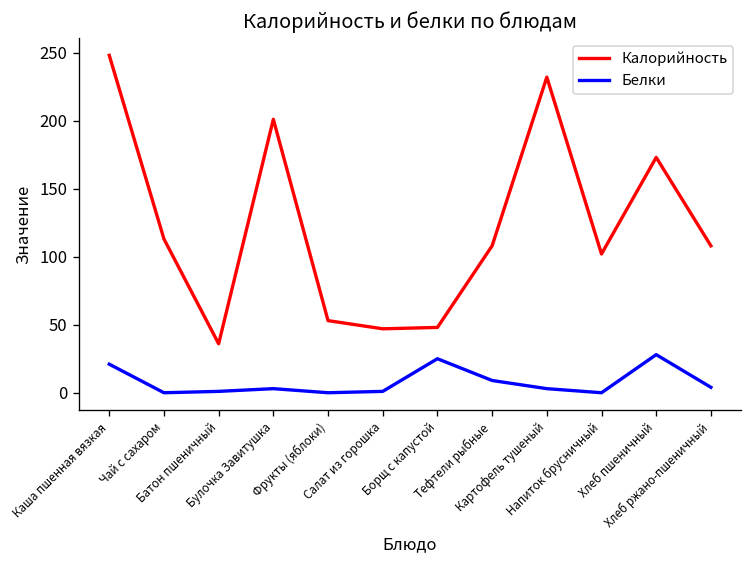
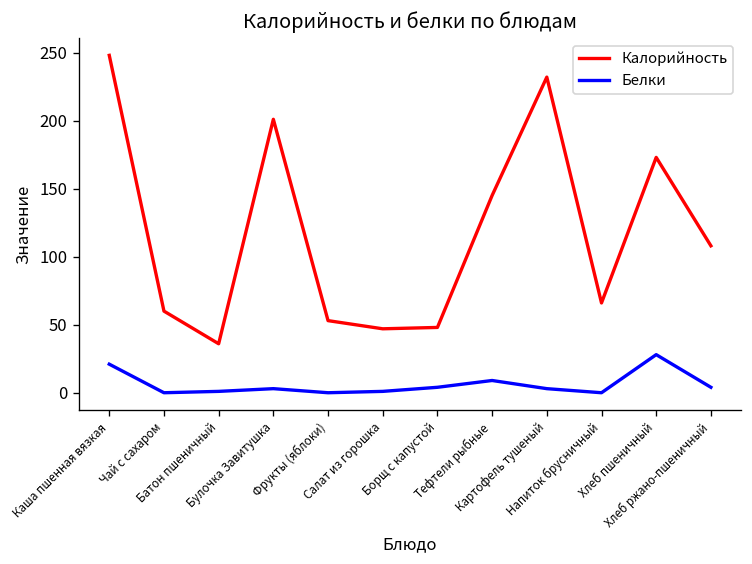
  {
    "Калорийность": {
      "Каша пшенная вязкая": 248,
-     "Чай с сахаром": 113,
+     "Чай с сахаром": 60,
      "Батон пшеничный": 36,
      "Булочка Завитушка": 201,
      "Фрукты (яблоки)": 53,
      "Салат из горошка": 47,
      "Борщ с капустой": 48,
-     "Тефтели рыбные": 108,
+     "Тефтели рыбные": 145,
      "Картофель тушеный": 232,
-     "Напиток брусничный": 102,
+     "Напиток брусничный": 66,
      "Хлеб пшеничный": 173,
      "Хлеб ржано-пшеничный": 108
    },
    "Белки": {
      "Каша пшенная вязкая": 21,
      "Чай с сахаром": 0,
      "Батон пшеничный": 1,
      "Булочка Завитушка": 3,
      "Фрукты (яблоки)": 0,
      "Салат из горошка": 1,
-     "Борщ с капустой": 25,
+     "Борщ с капустой": 4,
      "Тефтели рыбные": 9,
      "Картофель тушеный": 3,
      "Напиток брусничный": 0,
      "Хлеб пшеничный": 28,
      "Хлеб ржано-пшеничный": 4
    }
  }
